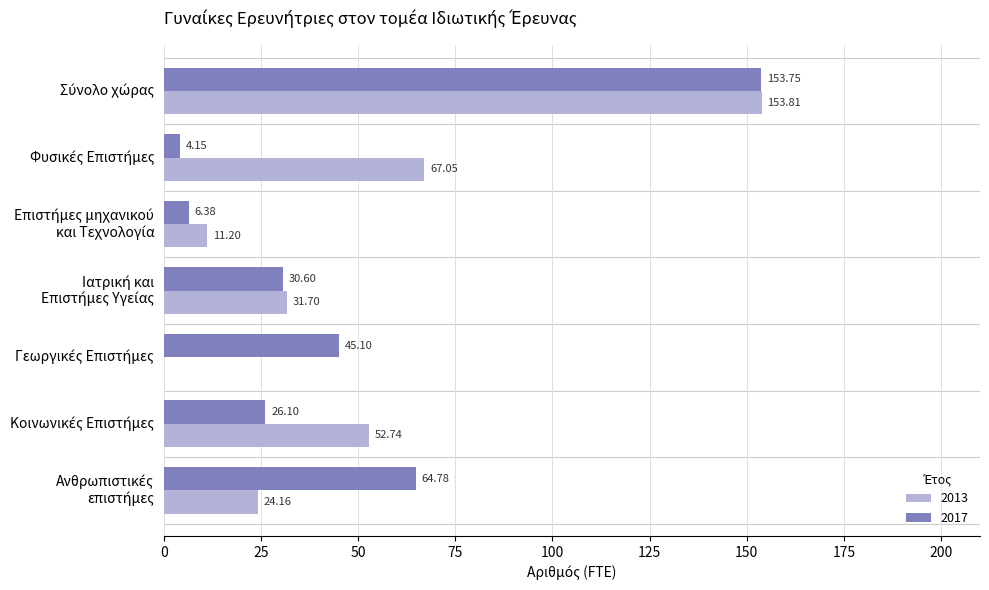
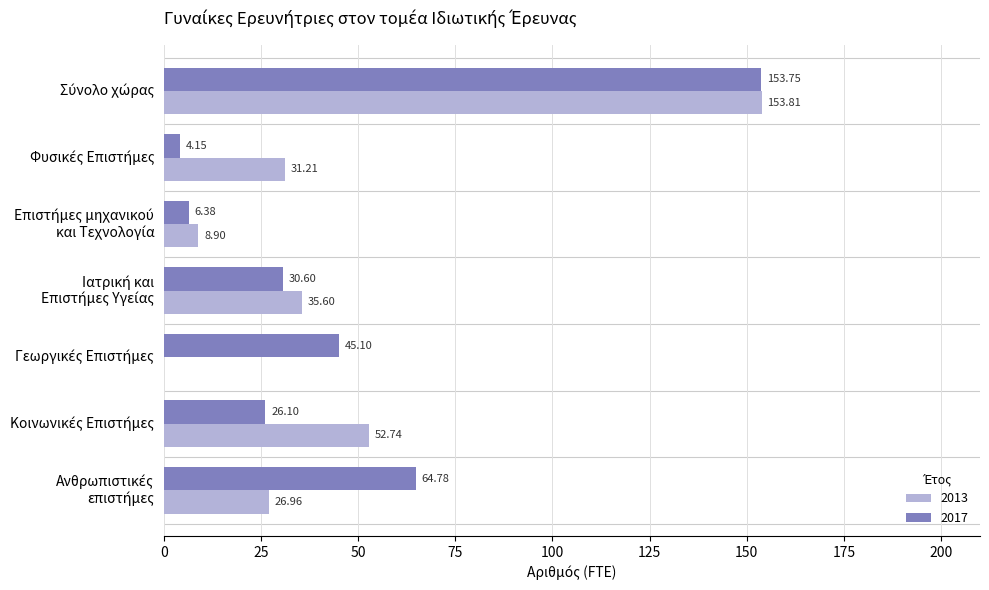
  {
    "2013": {
      "Σύνολο χώρας": 153.81,
-     "Φυσικές Επιστήμες": 67.05,
-     "Επιστήμες μηχανικού και Τεχνολογία": 11.20,
-     "Ιατρική και Επιστήμες Υγείας": 31.70,
+     "Φυσικές Επιστήμες": 31.21,
+     "Επιστήμες μηχανικού και Τεχνολογία": 8.90,
+     "Ιατρική και Επιστήμες Υγείας": 35.60,
      "Κοινωνικές Επιστήμες": 52.74,
-     "Ανθρωπιστικές επιστήμες": 24.16
+     "Ανθρωπιστικές επιστήμες": 26.96
    },
    "2017": {
      "Σύνολο χώρας": 153.75,
      "Φυσικές Επιστήμες": 4.15,
      "Επιστήμες μηχανικού και Τεχνολογία": 6.38,
      "Ιατρική και Επιστήμες Υγείας": 30.60,
      "Γεωργικές Επιστήμες": 45.10,
      "Κοινωνικές Επιστήμες": 26.10,
      "Ανθρωπιστικές επιστήμες": 64.78
    }
  }
